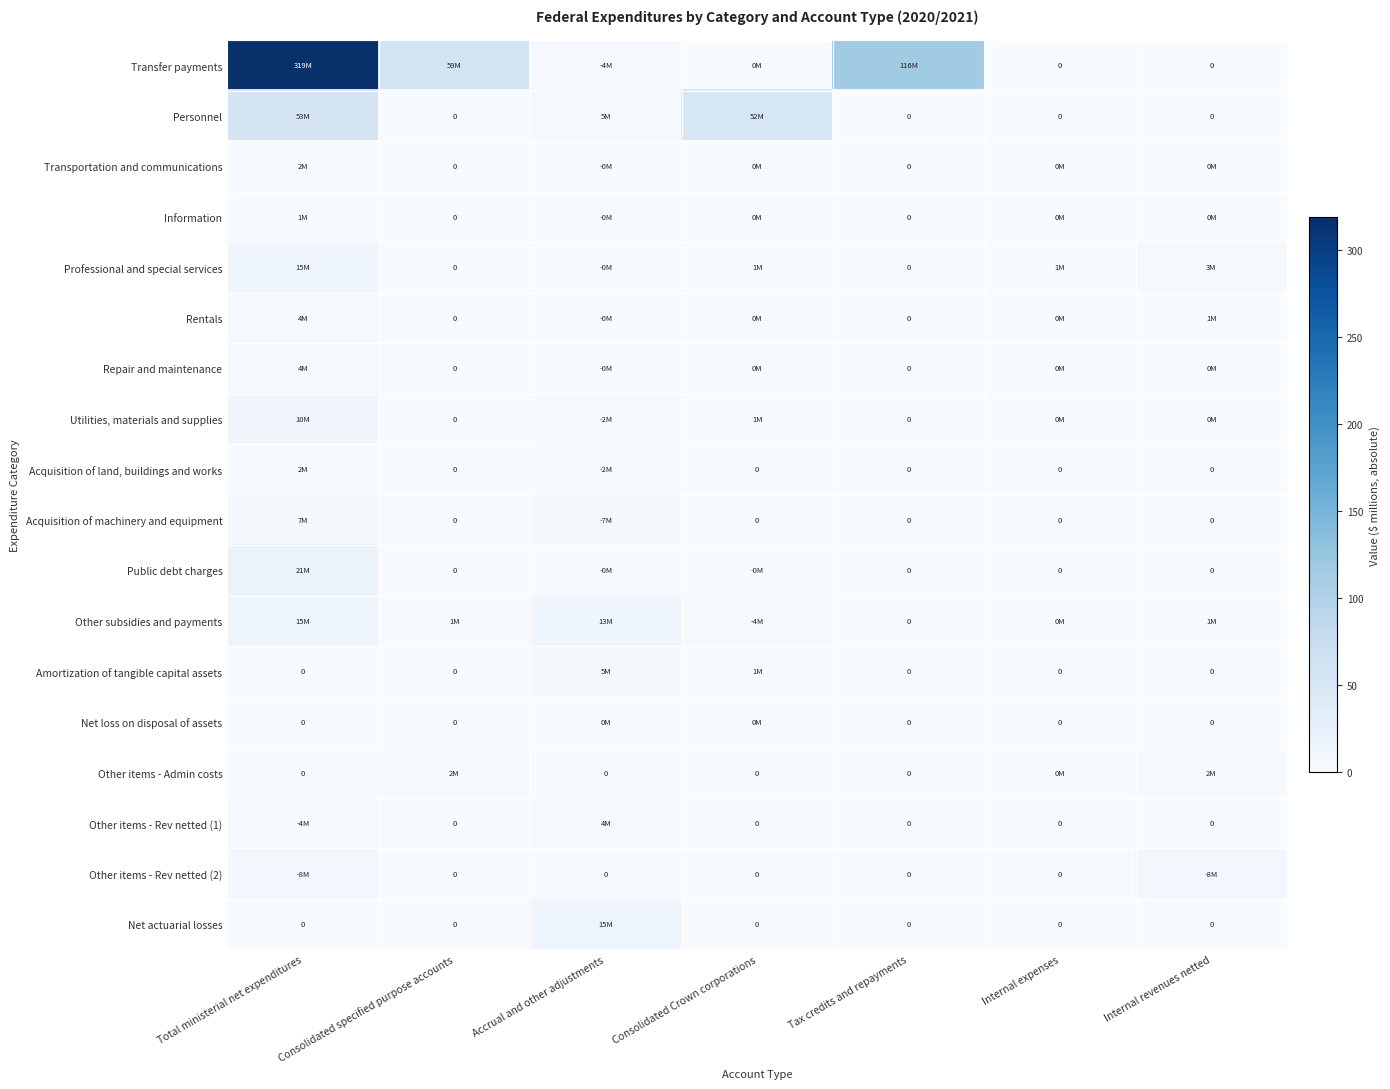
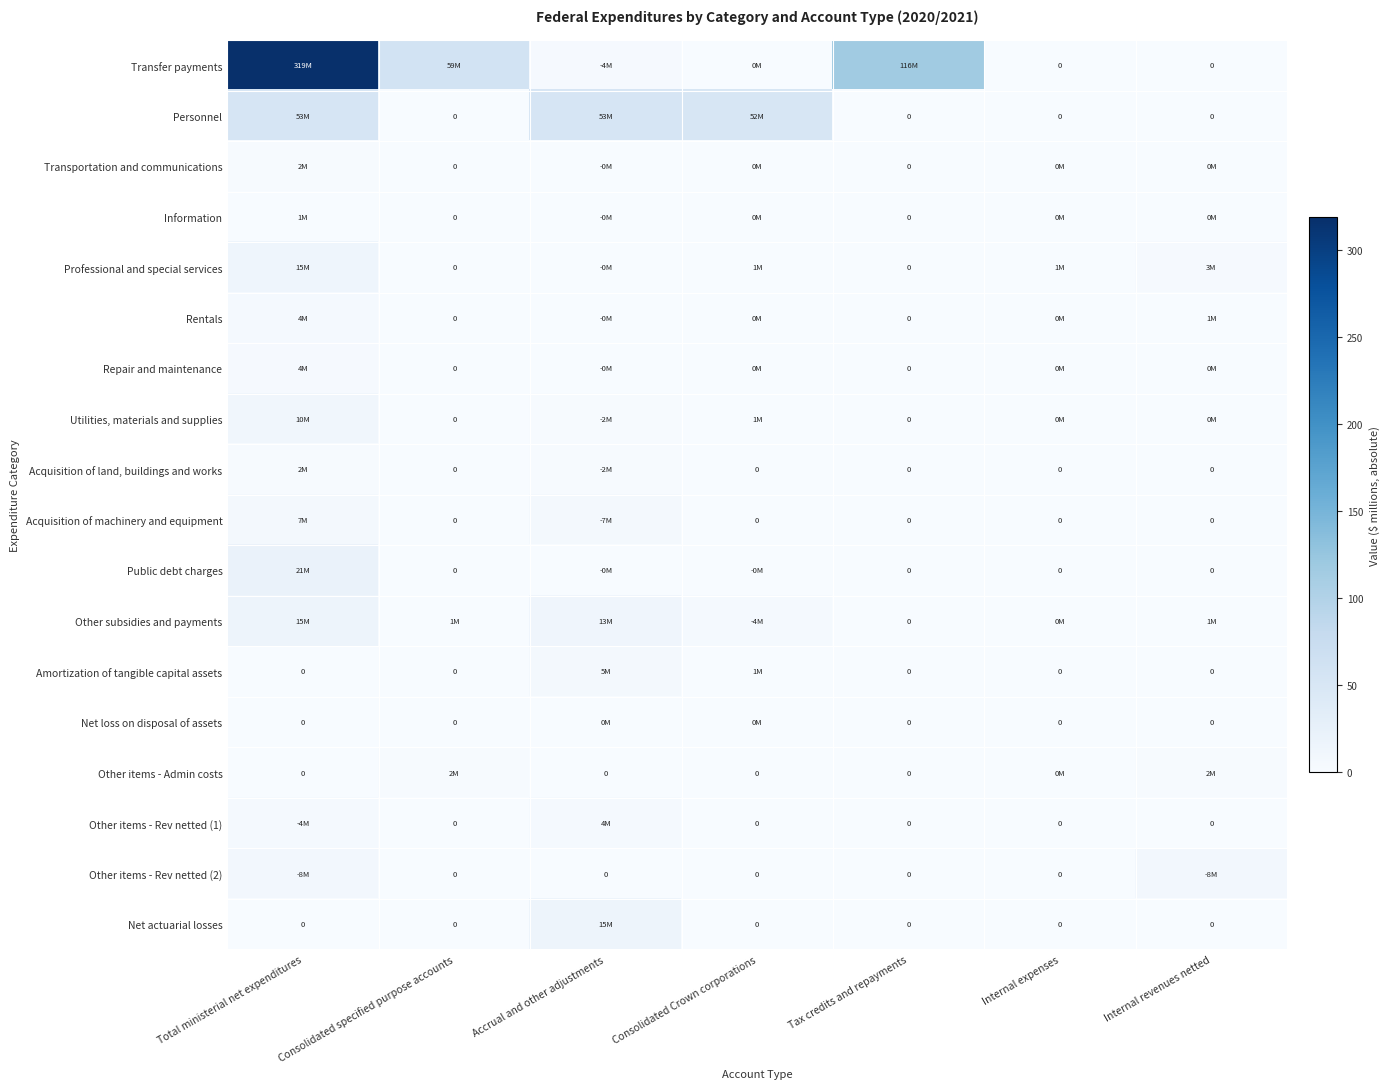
  {
    "Transfer payments": {
      "Total ministerial net expenditures": "319M",
      "Consolidated specified purpose accounts": "59M",
      "Accrual and other adjustments": "-4M",
      "Consolidated Crown corporations": "0M",
      "Tax credits and repayments": "116M",
      "Internal expenses": "0",
      "Internal revenues netted": "0"
    },
    "Personnel": {
      "Total ministerial net expenditures": "53M",
      "Consolidated specified purpose accounts": "0",
-     "Accrual and other adjustments": "5M",
+     "Accrual and other adjustments": "53M",
      "Consolidated Crown corporations": "52M",
      "Tax credits and repayments": "0",
      "Internal expenses": "0",
      "Internal revenues netted": "0"
    },
    "Transportation and communications": {
      "Total ministerial net expenditures": "2M",
      "Consolidated specified purpose accounts": "0",
      "Accrual and other adjustments": "-0M",
      "Consolidated Crown corporations": "0M",
      "Tax credits and repayments": "0",
      "Internal expenses": "0M",
      "Internal revenues netted": "0M"
    },
    "Information": {
      "Total ministerial net expenditures": "1M",
      "Consolidated specified purpose accounts": "0",
      "Accrual and other adjustments": "-0M",
      "Consolidated Crown corporations": "0M",
      "Tax credits and repayments": "0",
      "Internal expenses": "0M",
      "Internal revenues netted": "0M"
    },
    "Professional and special services": {
      "Total ministerial net expenditures": "15M",
      "Consolidated specified purpose accounts": "0",
      "Accrual and other adjustments": "-0M",
      "Consolidated Crown corporations": "1M",
      "Tax credits and repayments": "0",
      "Internal expenses": "1M",
      "Internal revenues netted": "3M"
    },
    "Rentals": {
      "Total ministerial net expenditures": "4M",
      "Consolidated specified purpose accounts": "0",
      "Accrual and other adjustments": "-0M",
      "Consolidated Crown corporations": "0M",
      "Tax credits and repayments": "0",
      "Internal expenses": "0M",
      "Internal revenues netted": "1M"
    },
    "Repair and maintenance": {
      "Total ministerial net expenditures": "4M",
      "Consolidated specified purpose accounts": "0",
      "Accrual and other adjustments": "-0M",
      "Consolidated Crown corporations": "0M",
      "Tax credits and repayments": "0",
      "Internal expenses": "0M",
      "Internal revenues netted": "0M"
    },
    "Utilities, materials and supplies": {
      "Total ministerial net expenditures": "10M",
      "Consolidated specified purpose accounts": "0",
      "Accrual and other adjustments": "-2M",
      "Consolidated Crown corporations": "1M",
      "Tax credits and repayments": "0",
      "Internal expenses": "0M",
      "Internal revenues netted": "0M"
    },
    "Acquisition of land, buildings and works": {
      "Total ministerial net expenditures": "2M",
      "Consolidated specified purpose accounts": "0",
      "Accrual and other adjustments": "-2M",
      "Consolidated Crown corporations": "0",
      "Tax credits and repayments": "0",
      "Internal expenses": "0",
      "Internal revenues netted": "0"
    },
    "Acquisition of machinery and equipment": {
      "Total ministerial net expenditures": "7M",
      "Consolidated specified purpose accounts": "0",
      "Accrual and other adjustments": "-7M",
      "Consolidated Crown corporations": "0",
      "Tax credits and repayments": "0",
      "Internal expenses": "0",
      "Internal revenues netted": "0"
    },
    "Public debt charges": {
      "Total ministerial net expenditures": "21M",
      "Consolidated specified purpose accounts": "0",
      "Accrual and other adjustments": "-0M",
      "Consolidated Crown corporations": "-0M",
      "Tax credits and repayments": "0",
      "Internal expenses": "0",
      "Internal revenues netted": "0"
    },
    "Other subsidies and payments": {
      "Total ministerial net expenditures": "15M",
      "Consolidated specified purpose accounts": "1M",
      "Accrual and other adjustments": "13M",
      "Consolidated Crown corporations": "-4M",
      "Tax credits and repayments": "0",
      "Internal expenses": "0M",
      "Internal revenues netted": "1M"
    },
    "Amortization of tangible capital assets": {
      "Total ministerial net expenditures": "0",
      "Consolidated specified purpose accounts": "0",
      "Accrual and other adjustments": "5M",
      "Consolidated Crown corporations": "1M",
      "Tax credits and repayments": "0",
      "Internal expenses": "0",
      "Internal revenues netted": "0"
    },
    "Net loss on disposal of assets": {
      "Total ministerial net expenditures": "0",
      "Consolidated specified purpose accounts": "0",
      "Accrual and other adjustments": "0M",
      "Consolidated Crown corporations": "0M",
      "Tax credits and repayments": "0",
      "Internal expenses": "0",
      "Internal revenues netted": "0"
    },
    "Other items - Admin costs": {
      "Total ministerial net expenditures": "0",
      "Consolidated specified purpose accounts": "2M",
      "Accrual and other adjustments": "0",
      "Consolidated Crown corporations": "0",
      "Tax credits and repayments": "0",
      "Internal expenses": "0M",
      "Internal revenues netted": "2M"
    },
    "Other items - Rev netted (1)": {
      "Total ministerial net expenditures": "-4M",
      "Consolidated specified purpose accounts": "0",
      "Accrual and other adjustments": "4M",
      "Consolidated Crown corporations": "0",
      "Tax credits and repayments": "0",
      "Internal expenses": "0",
      "Internal revenues netted": "0"
    },
    "Other items - Rev netted (2)": {
      "Total ministerial net expenditures": "-8M",
      "Consolidated specified purpose accounts": "0",
      "Accrual and other adjustments": "0",
      "Consolidated Crown corporations": "0",
      "Tax credits and repayments": "0",
      "Internal expenses": "0",
      "Internal revenues netted": "-8M"
    },
    "Net actuarial losses": {
      "Total ministerial net expenditures": "0",
      "Consolidated specified purpose accounts": "0",
      "Accrual and other adjustments": "15M",
      "Consolidated Crown corporations": "0",
      "Tax credits and repayments": "0",
      "Internal expenses": "0",
      "Internal revenues netted": "0"
    }
  }
